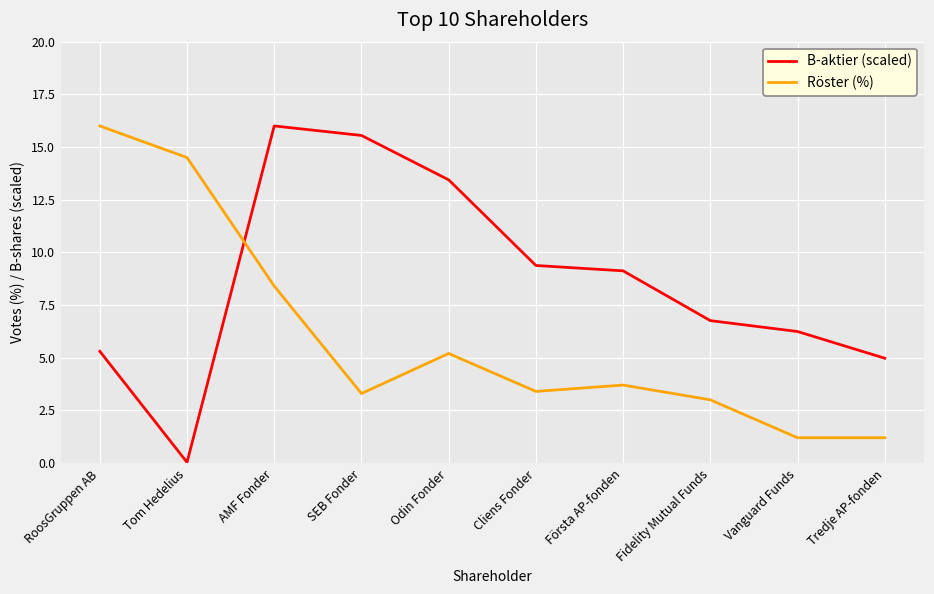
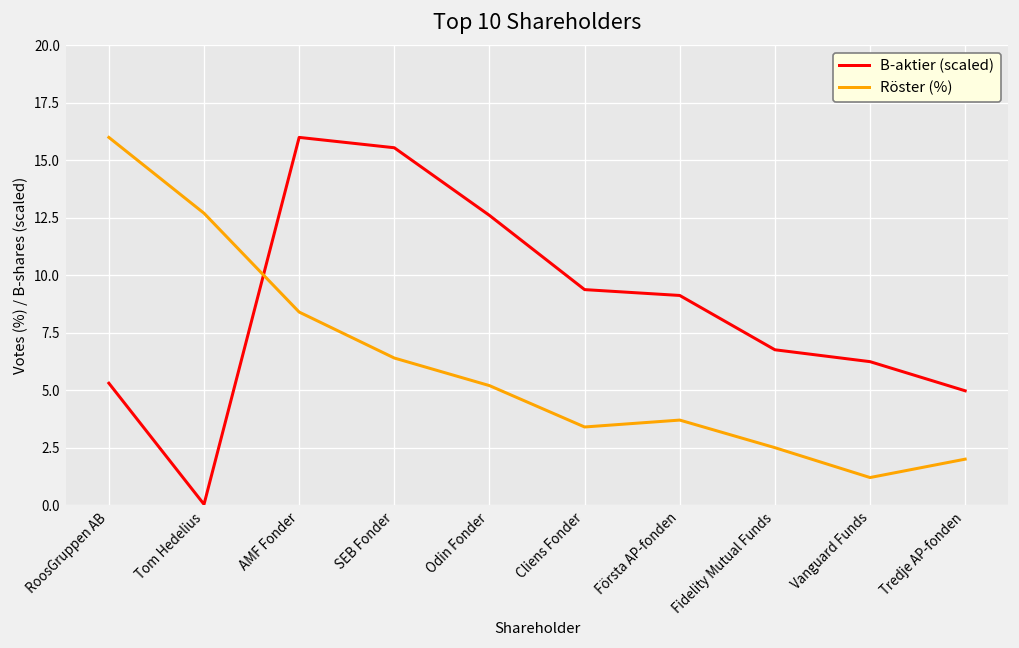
  {
    "B-aktier (scaled)": {
      "RoosGruppen AB": 5.3,
      "Tom Hedelius": 0.0,
      "AMF Fonder": 16.0,
      "SEB Fonder": 15.5,
-     "Odin Fonder": 13.4,
+     "Odin Fonder": 12.6,
      "Cliens Fonder": 9.4,
      "Första AP-fonden": 9.1,
      "Fidelity Mutual Funds": 6.8,
      "Vanguard Funds": 6.2,
      "Tredje AP-fonden": 5.0
    },
    "Röster (%)": {
      "RoosGruppen AB": 16.0,
-     "Tom Hedelius": 14.5,
+     "Tom Hedelius": 12.7,
      "AMF Fonder": 8.4,
-     "SEB Fonder": 3.3,
+     "SEB Fonder": 6.4,
      "Odin Fonder": 5.2,
      "Cliens Fonder": 3.4,
      "Första AP-fonden": 3.7,
-     "Fidelity Mutual Funds": 3.0,
+     "Fidelity Mutual Funds": 2.5,
      "Vanguard Funds": 1.2,
-     "Tredje AP-fonden": 1.2
+     "Tredje AP-fonden": 2.0
    }
  }
